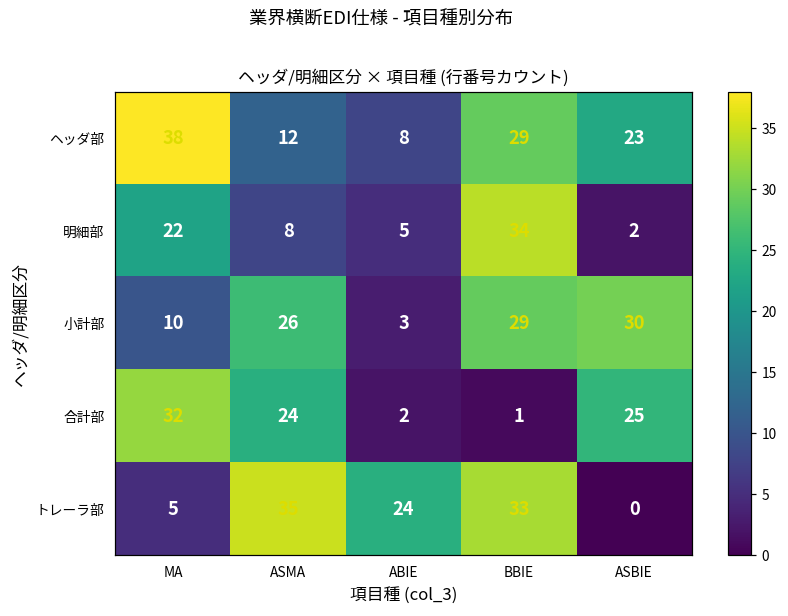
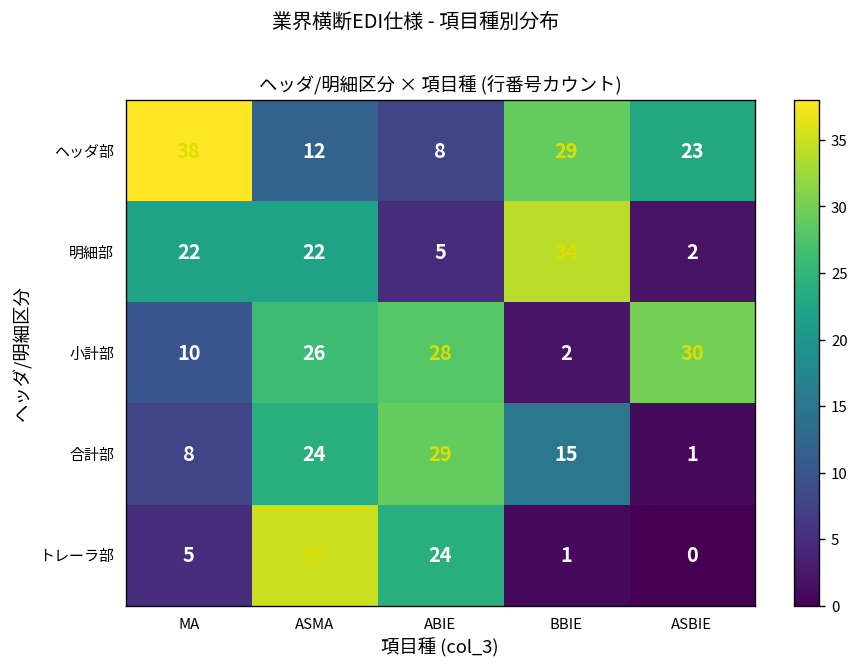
  {
    "ヘッダ部": {
      "ASMA": 12,
      "ABIE": 8,
      "BBIE": 29,
      "ASBIE": 23
    },
    "明細部": {
      "MA": 22,
-     "ASMA": 8,
+     "ASMA": 22,
      "ABIE": 5,
      "ASBIE": 2
    },
    "小計部": {
      "MA": 10,
      "ASMA": 26,
-     "ABIE": 3,
-     "BBIE": 29,
+     "ABIE": 28,
+     "BBIE": 2,
      "ASBIE": 30
    },
    "合計部": {
-     "MA": 32,
+     "MA": 8,
      "ASMA": 24,
-     "ABIE": 2,
-     "BBIE": 1,
-     "ASBIE": 25
+     "ABIE": 29,
+     "BBIE": 15,
+     "ASBIE": 1
    },
    "トレーラ部": {
      "MA": 5,
      "ABIE": 24,
-     "BBIE": 33,
+     "BBIE": 1,
      "ASBIE": 0
    }
  }
